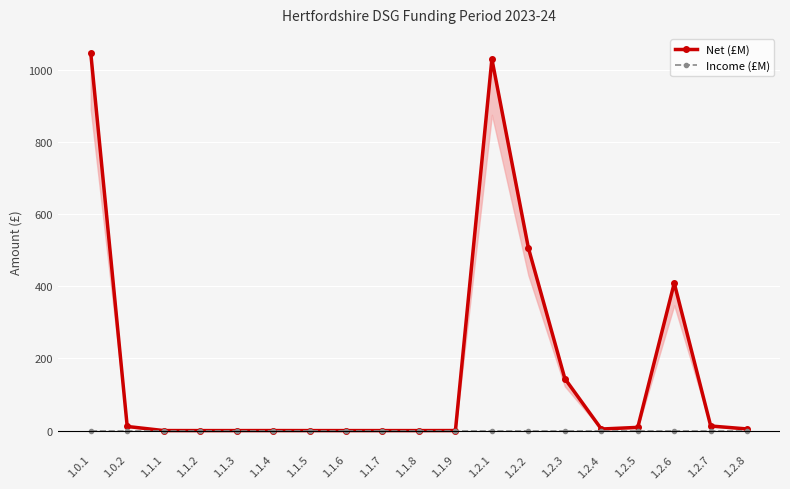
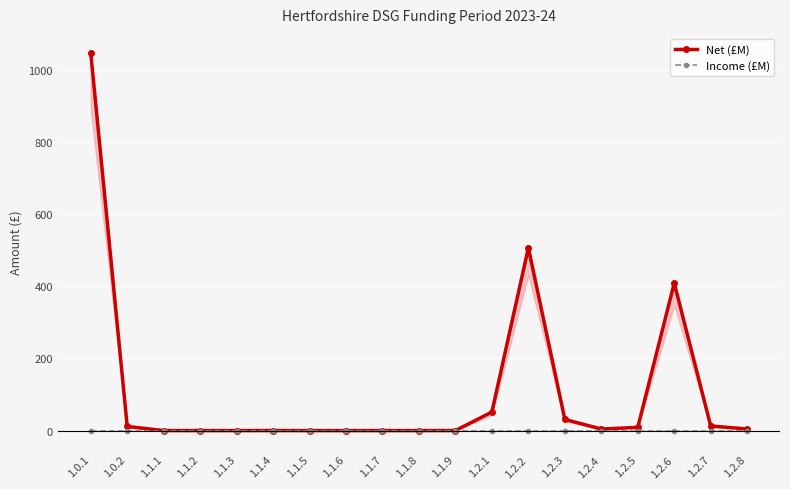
  {
    "Net (£M)": {
      "1.0.1": 1050,
      "1.0.2": 10,
-     "1.2.1": 1030,
+     "1.2.1": 50,
      "1.2.2": 510,
-     "1.2.3": 140,
+     "1.2.3": 30,
      "1.2.5": 10,
      "1.2.6": 410,
      "1.2.7": 10
    },
    "Income (£M)": {
      "1.0.1": 0,
      "1.0.2": 0,
      "1.2.1": 0,
      "1.2.2": 0,
      "1.2.3": 0,
      "1.2.5": 0,
      "1.2.6": 0,
      "1.2.7": 0
    }
  }
